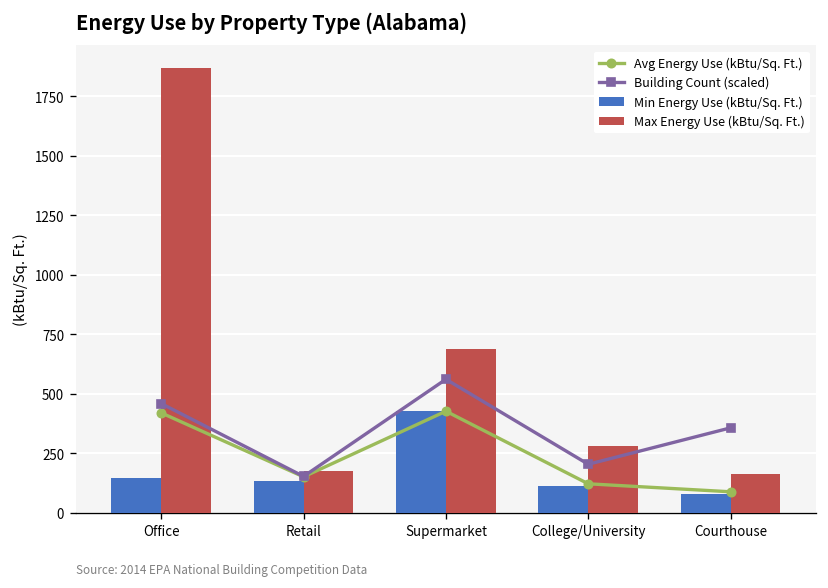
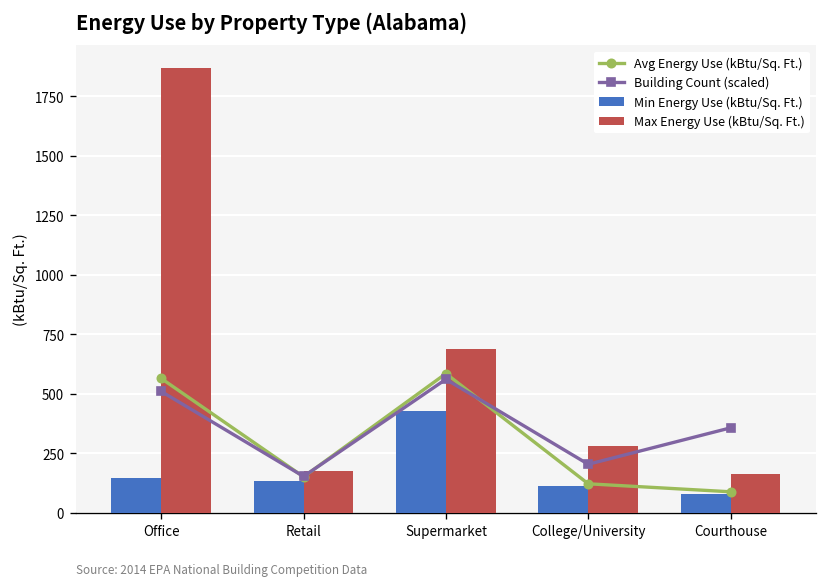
  {
    "Min Energy Use (kBtu/Sq. Ft.)": {
      "Office": 140,
      "Retail": 130,
      "Supermarket": 430,
      "College/University": 110,
      "Courthouse": 80
    },
    "Avg Energy Use (kBtu/Sq. Ft.)": {
-     "Office": 420,
-     "Supermarket": 430,
+     "Office": 560,
+     "Supermarket": 590,
      "College/University": 120,
      "Courthouse": 90
    },
    "Building Count (scaled)": {
-     "Office": 460,
+     "Office": 510,
      "Supermarket": 560,
      "College/University": 200,
      "Courthouse": 360
    },
    "Max Energy Use (kBtu/Sq. Ft.)": {
      "Office": 1870,
      "Retail": 180,
      "Supermarket": 690,
      "College/University": 280,
      "Courthouse": 160
    }
  }
